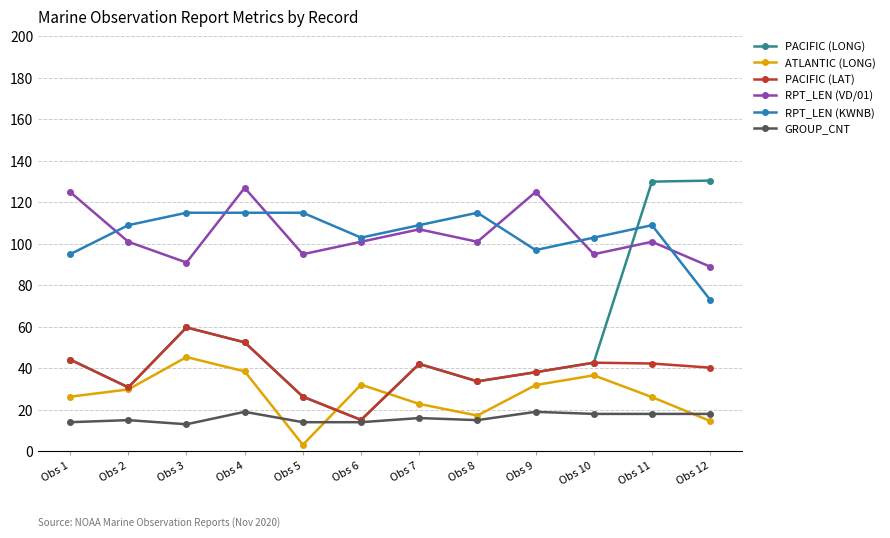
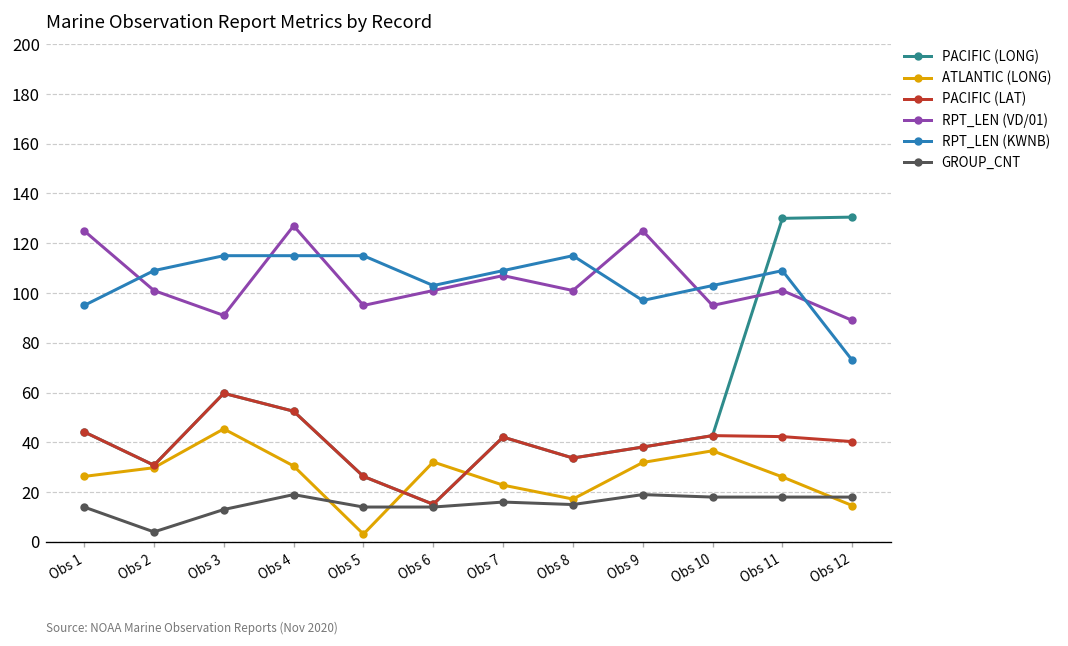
  {
    "ATLANTIC (LONG)": {
      "Obs 1": 26,
      "Obs 3": 45,
-     "Obs 4": 39,
+     "Obs 4": 31,
      "Obs 5": 3,
      "Obs 6": 32,
      "Obs 7": 23,
      "Obs 8": 17,
      "Obs 9": 32,
      "Obs 10": 37,
      "Obs 11": 26,
      "Obs 12": 15
    },
    "PACIFIC (LAT)": {
      "Obs 11": 42,
      "Obs 12": 40
    },
    "RPT_LEN (VD/01)": {
      "Obs 1": 125,
      "Obs 2": 101,
      "Obs 3": 91,
      "Obs 4": 127,
      "Obs 5": 95,
      "Obs 6": 101,
      "Obs 7": 107,
      "Obs 8": 101,
      "Obs 9": 125,
      "Obs 10": 95,
      "Obs 11": 101,
      "Obs 12": 89
    },
    "GROUP_CNT": {
      "Obs 1": 14,
-     "Obs 2": 15,
+     "Obs 2": 4,
      "Obs 3": 13,
      "Obs 4": 19,
      "Obs 5": 14,
      "Obs 7": 16,
      "Obs 8": 15,
      "Obs 9": 19,
      "Obs 10": 18,
      "Obs 11": 18,
      "Obs 12": 18
    }
  }
